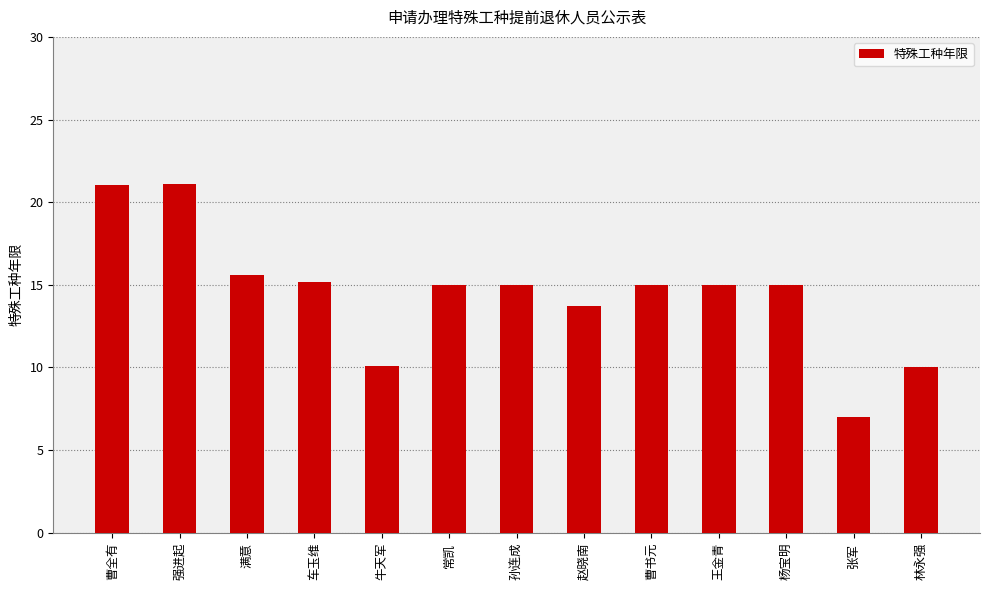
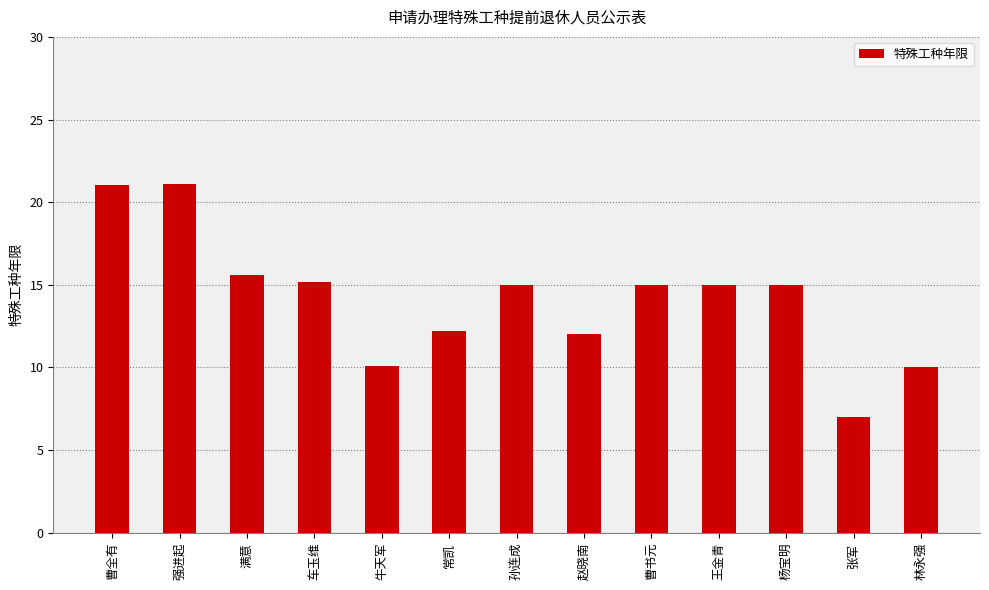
  {
    "曹全有": 21.0,
    "强进起": 21.1,
    "满意": 15.6,
    "车玉维": 15.2,
    "牛天军": 10.1,
-   "常凯": 15.0,
+   "常凯": 12.2,
    "孙连成": 15.0,
-   "赵晓南": 13.7,
+   "赵晓南": 12.0,
    "曹书元": 15.0,
    "王金青": 15.0,
    "杨宝明": 15.0,
    "张军": 7.0,
    "林永强": 10.0
  }
